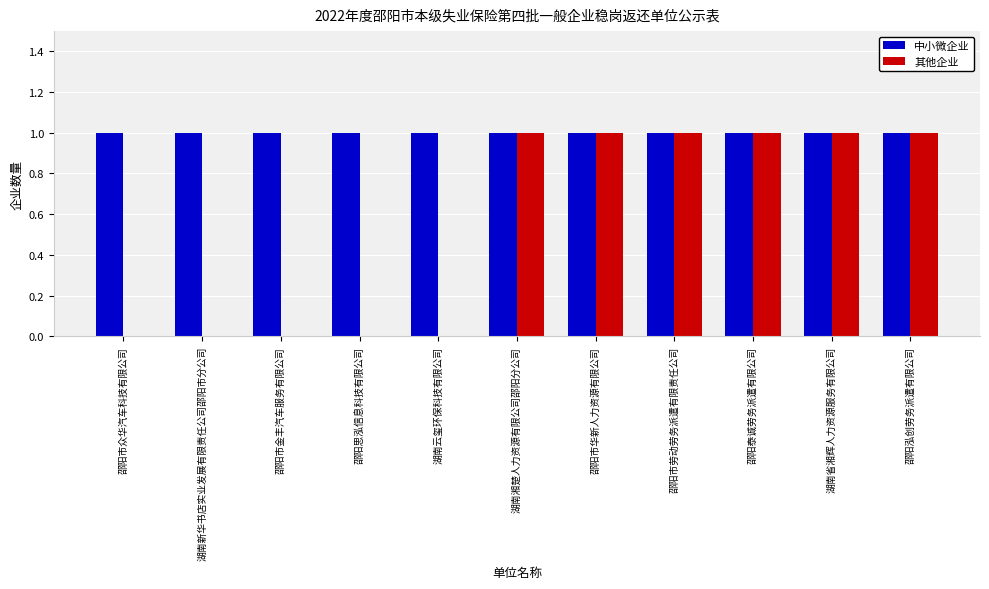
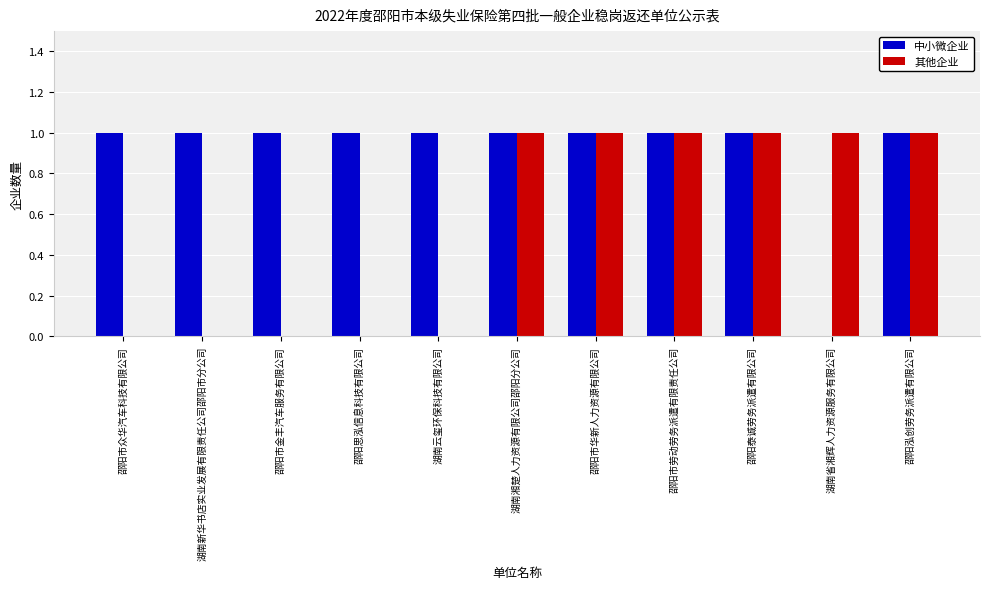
  {
    "中小微企业": {
      "邵阳市众华汽车科技有限公司": 1,
      "湖南新华书店实业发展有限责任公司邵阳市分公司": 1,
      "邵阳市金丰汽车服务有限公司": 1,
      "邵阳思泓信息科技有限公司": 1,
      "湖南云玺环保科技有限公司": 1,
      "湖南湘楚人力资源有限公司邵阳分公司": 1,
      "邵阳市华新人力资源有限公司": 1,
      "邵阳市劳动劳务派遣有限责任公司": 1,
      "邵阳泰诚劳务派遣有限公司": 1,
-     "湖南省湘辉人力资源服务有限公司": 1,
+     "湖南省湘辉人力资源服务有限公司": 0,
      "邵阳泓创劳务派遣有限公司": 1
    },
    "其他企业": {
      "邵阳市众华汽车科技有限公司": 0,
      "湖南新华书店实业发展有限责任公司邵阳市分公司": 0,
      "邵阳市金丰汽车服务有限公司": 0,
      "邵阳思泓信息科技有限公司": 0,
      "湖南云玺环保科技有限公司": 0,
      "湖南湘楚人力资源有限公司邵阳分公司": 1,
      "邵阳市华新人力资源有限公司": 1,
      "邵阳市劳动劳务派遣有限责任公司": 1,
      "邵阳泰诚劳务派遣有限公司": 1,
      "湖南省湘辉人力资源服务有限公司": 1,
      "邵阳泓创劳务派遣有限公司": 1
    }
  }
